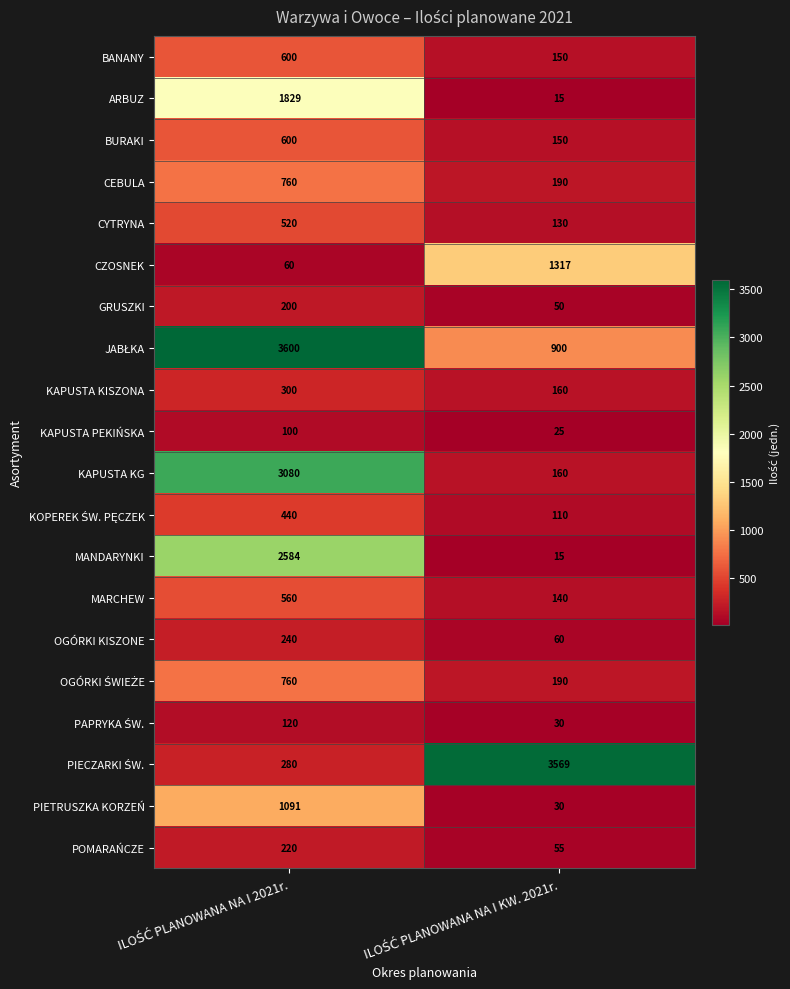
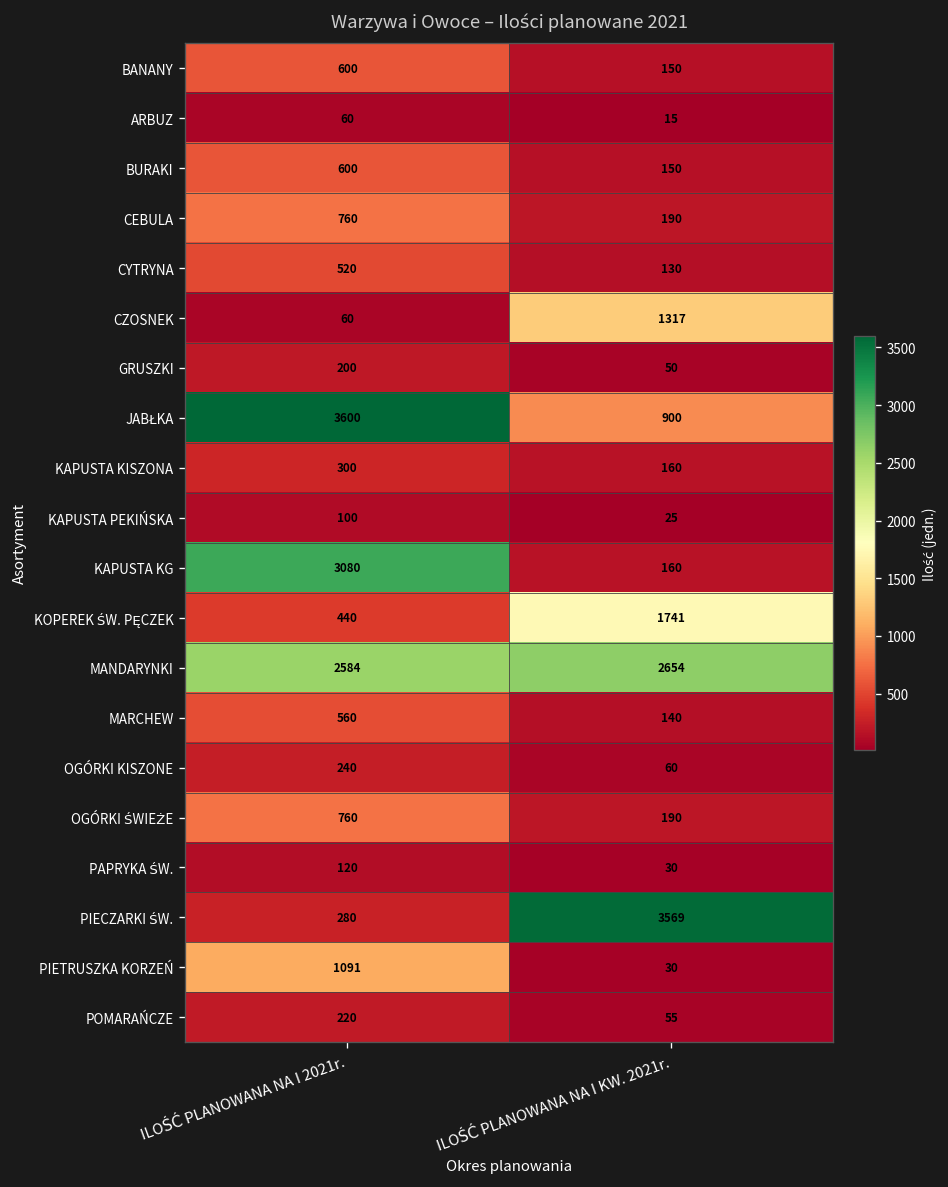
  {
    "BANANY": {
      "ILOŚĆ PLANOWANA NA I 2021r.": 600,
      "ILOŚĆ PLANOWANA NA I KW. 2021r.": 150
    },
    "ARBUZ": {
-     "ILOŚĆ PLANOWANA NA I 2021r.": 1829,
+     "ILOŚĆ PLANOWANA NA I 2021r.": 60,
      "ILOŚĆ PLANOWANA NA I KW. 2021r.": 15
    },
    "BURAKI": {
      "ILOŚĆ PLANOWANA NA I 2021r.": 600,
      "ILOŚĆ PLANOWANA NA I KW. 2021r.": 150
    },
    "CEBULA": {
      "ILOŚĆ PLANOWANA NA I 2021r.": 760,
      "ILOŚĆ PLANOWANA NA I KW. 2021r.": 190
    },
    "CYTRYNA": {
      "ILOŚĆ PLANOWANA NA I 2021r.": 520,
      "ILOŚĆ PLANOWANA NA I KW. 2021r.": 130
    },
    "CZOSNEK": {
      "ILOŚĆ PLANOWANA NA I 2021r.": 60,
      "ILOŚĆ PLANOWANA NA I KW. 2021r.": 1317
    },
    "GRUSZKI": {
      "ILOŚĆ PLANOWANA NA I 2021r.": 200,
      "ILOŚĆ PLANOWANA NA I KW. 2021r.": 50
    },
    "JABŁKA": {
      "ILOŚĆ PLANOWANA NA I 2021r.": 3600,
      "ILOŚĆ PLANOWANA NA I KW. 2021r.": 900
    },
    "KAPUSTA KISZONA": {
      "ILOŚĆ PLANOWANA NA I 2021r.": 300,
      "ILOŚĆ PLANOWANA NA I KW. 2021r.": 160
    },
    "KAPUSTA PEKIŃSKA": {
      "ILOŚĆ PLANOWANA NA I 2021r.": 100,
      "ILOŚĆ PLANOWANA NA I KW. 2021r.": 25
    },
    "KAPUSTA KG": {
      "ILOŚĆ PLANOWANA NA I 2021r.": 3080,
      "ILOŚĆ PLANOWANA NA I KW. 2021r.": 160
    },
    "KOPEREK ŚW. PĘCZEK": {
      "ILOŚĆ PLANOWANA NA I 2021r.": 440,
-     "ILOŚĆ PLANOWANA NA I KW. 2021r.": 110
+     "ILOŚĆ PLANOWANA NA I KW. 2021r.": 1741
    },
    "MANDARYNKI": {
      "ILOŚĆ PLANOWANA NA I 2021r.": 2584,
-     "ILOŚĆ PLANOWANA NA I KW. 2021r.": 15
+     "ILOŚĆ PLANOWANA NA I KW. 2021r.": 2654
    },
    "MARCHEW": {
      "ILOŚĆ PLANOWANA NA I 2021r.": 560,
      "ILOŚĆ PLANOWANA NA I KW. 2021r.": 140
    },
    "OGÓRKI KISZONE": {
      "ILOŚĆ PLANOWANA NA I 2021r.": 240,
      "ILOŚĆ PLANOWANA NA I KW. 2021r.": 60
    },
    "OGÓRKI ŚWIEŻE": {
      "ILOŚĆ PLANOWANA NA I 2021r.": 760,
      "ILOŚĆ PLANOWANA NA I KW. 2021r.": 190
    },
    "PAPRYKA ŚW.": {
      "ILOŚĆ PLANOWANA NA I 2021r.": 120,
      "ILOŚĆ PLANOWANA NA I KW. 2021r.": 30
    },
    "PIECZARKI ŚW.": {
      "ILOŚĆ PLANOWANA NA I 2021r.": 280,
      "ILOŚĆ PLANOWANA NA I KW. 2021r.": 3569
    },
    "PIETRUSZKA KORZEŃ": {
      "ILOŚĆ PLANOWANA NA I 2021r.": 1091,
      "ILOŚĆ PLANOWANA NA I KW. 2021r.": 30
    },
    "POMARAŃCZE": {
      "ILOŚĆ PLANOWANA NA I 2021r.": 220,
      "ILOŚĆ PLANOWANA NA I KW. 2021r.": 55
    }
  }
